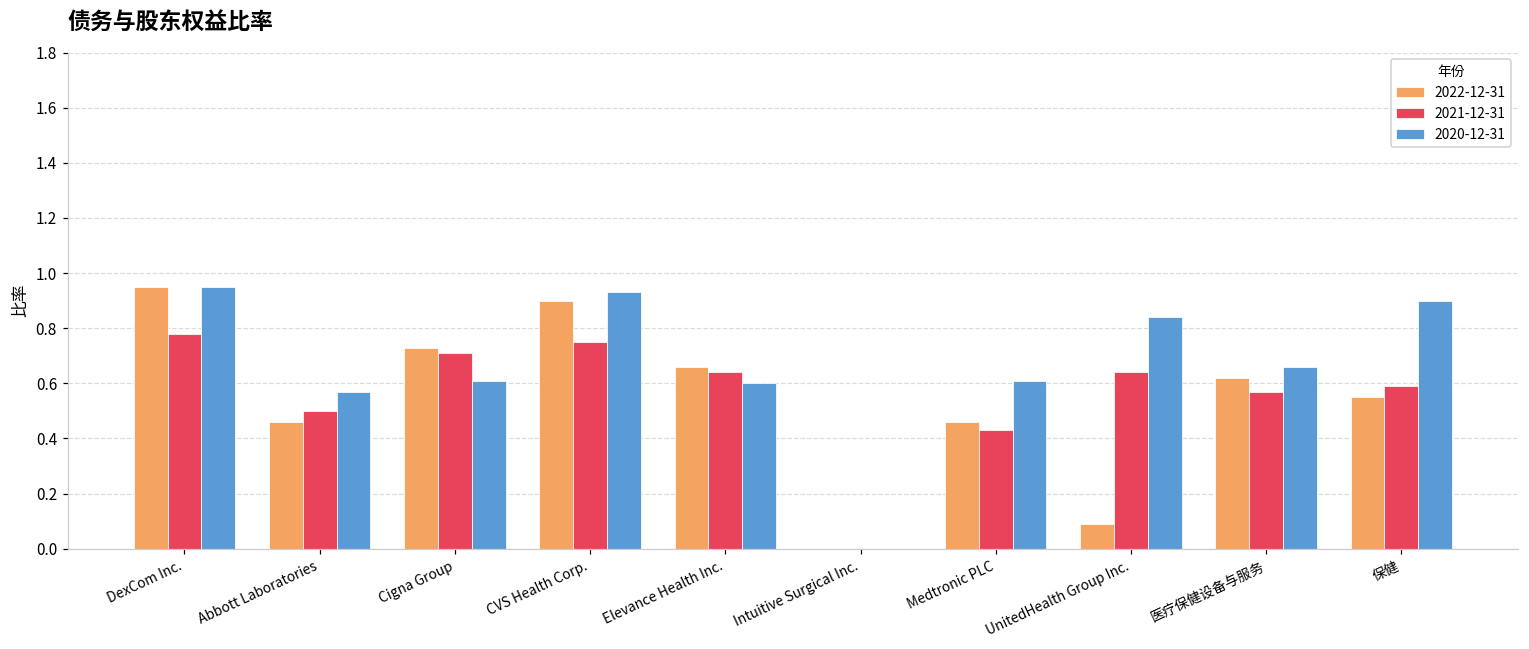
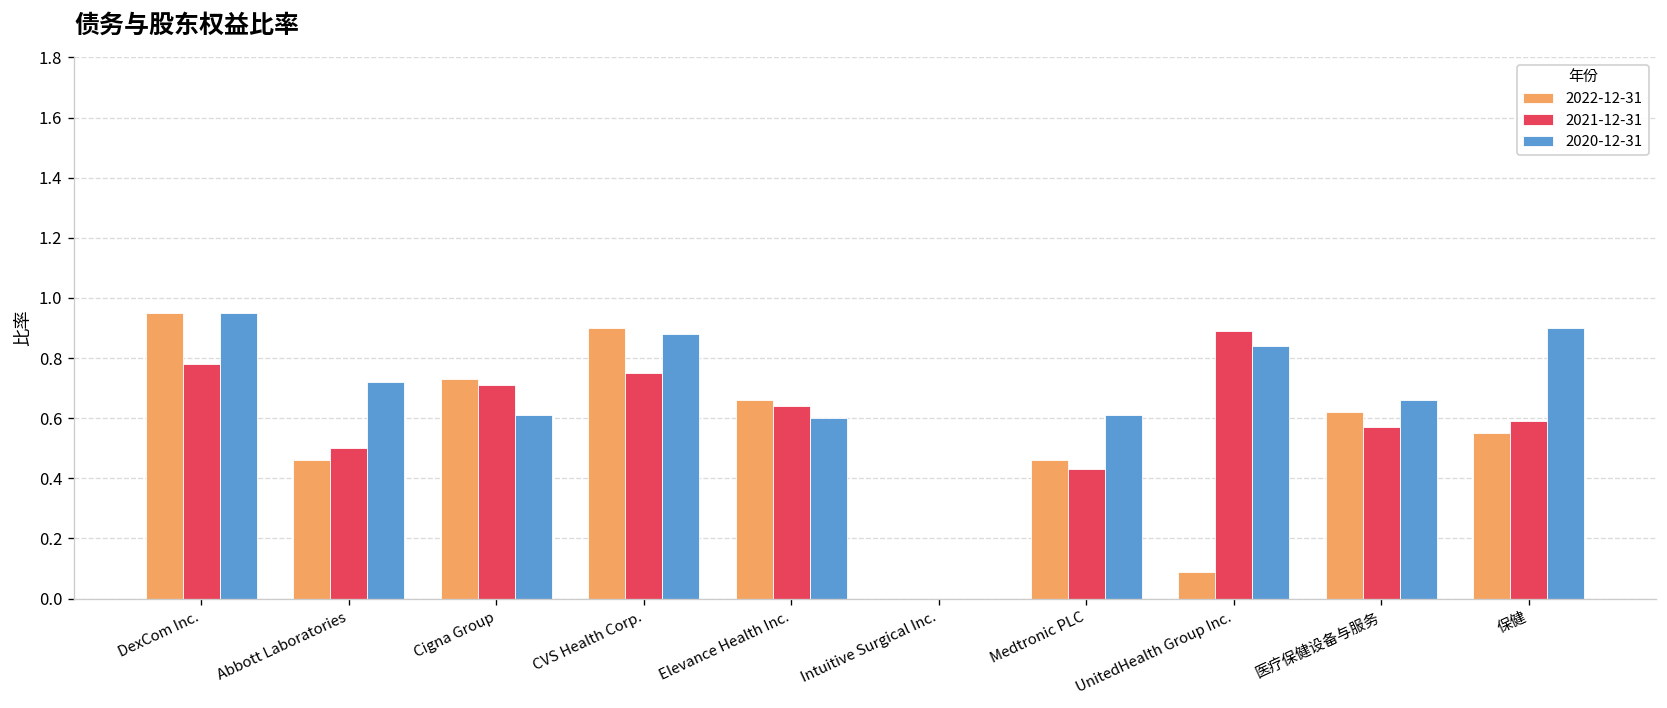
  {
    "2022-12-31": {
      "DexCom Inc.": 0.95,
      "Abbott Laboratories": 0.46,
      "Cigna Group": 0.73,
      "CVS Health Corp.": 0.90,
      "Elevance Health Inc.": 0.66,
      "Intuitive Surgical Inc.": 0.00,
      "Medtronic PLC": 0.46,
      "UnitedHealth Group Inc.": 0.09,
      "医疗保健设备与服务": 0.62,
      "保健": 0.55
    },
    "2021-12-31": {
      "DexCom Inc.": 0.78,
      "Abbott Laboratories": 0.50,
      "Cigna Group": 0.71,
      "CVS Health Corp.": 0.75,
      "Elevance Health Inc.": 0.64,
      "Intuitive Surgical Inc.": 0.00,
      "Medtronic PLC": 0.43,
-     "UnitedHealth Group Inc.": 0.64,
+     "UnitedHealth Group Inc.": 0.89,
      "医疗保健设备与服务": 0.57,
      "保健": 0.59
    },
    "2020-12-31": {
      "DexCom Inc.": 0.95,
-     "Abbott Laboratories": 0.57,
+     "Abbott Laboratories": 0.72,
      "Cigna Group": 0.61,
-     "CVS Health Corp.": 0.93,
+     "CVS Health Corp.": 0.88,
      "Elevance Health Inc.": 0.60,
      "Intuitive Surgical Inc.": 0.00,
      "Medtronic PLC": 0.61,
      "UnitedHealth Group Inc.": 0.84,
      "医疗保健设备与服务": 0.66,
      "保健": 0.90
    }
  }
